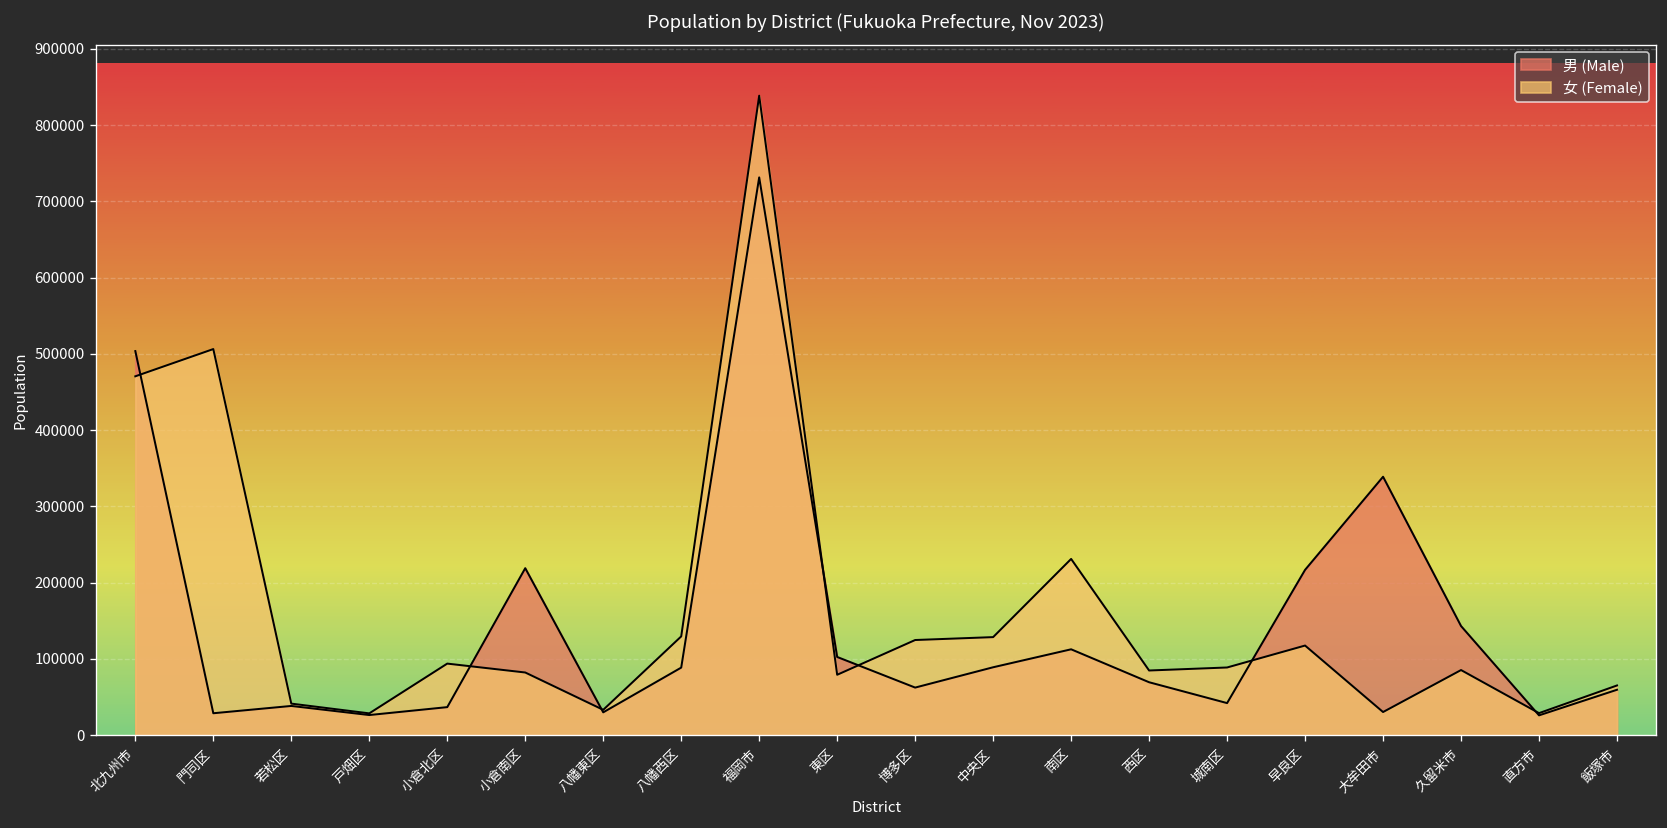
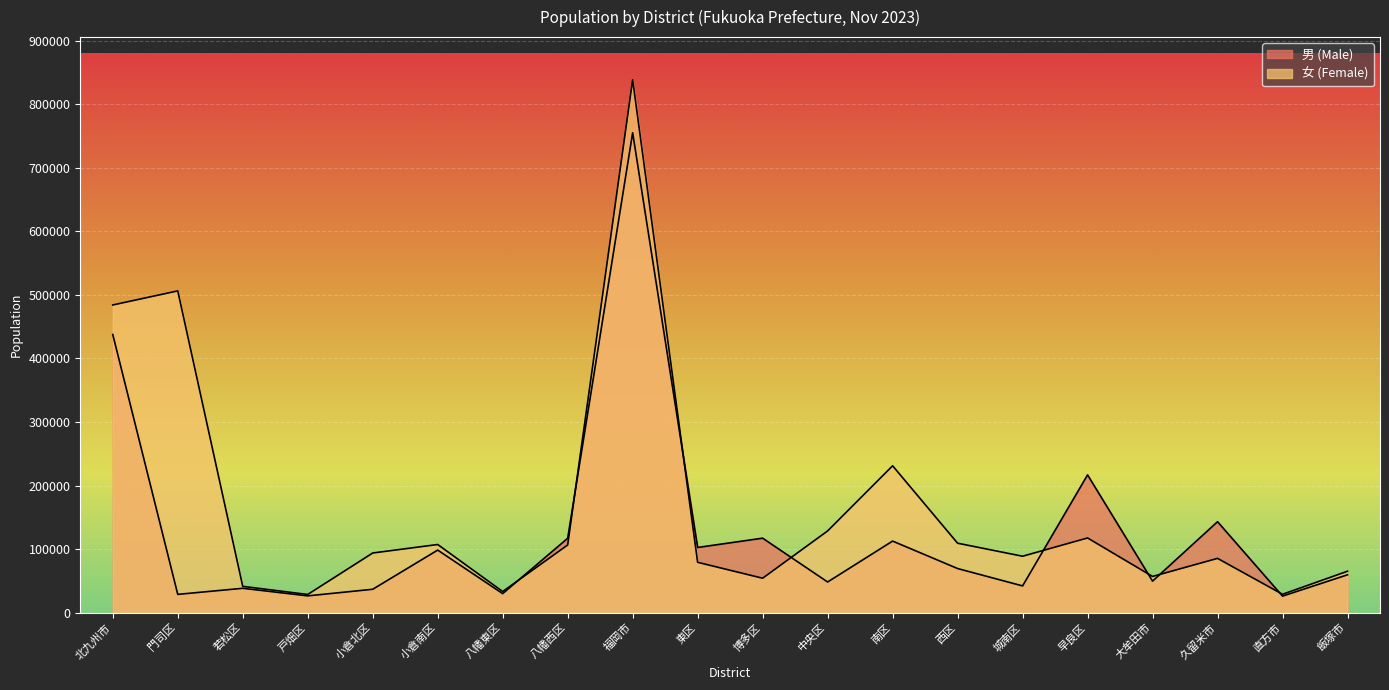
  {
    "男 (Male)": {
-     "北九州市": 500000,
+     "北九州市": 440000,
      "門司区": 30000,
      "小倉北区": 40000,
-     "小倉南区": 220000,
-     "八幡西区": 90000,
-     "福岡市": 730000,
+     "小倉南区": 100000,
+     "八幡西区": 120000,
+     "福岡市": 760000,
      "東区": 100000,
-     "博多区": 60000,
-     "中央区": 90000,
+     "博多区": 120000,
+     "中央区": 50000,
      "南区": 110000,
      "西区": 70000,
      "城南区": 40000,
      "早良区": 220000,
-     "大牟田市": 340000,
+     "大牟田市": 50000,
      "久留米市": 140000,
      "飯塚市": 60000
    },
    "女 (Female)": {
-     "北九州市": 470000,
+     "北九州市": 480000,
      "門司区": 510000,
      "小倉北区": 90000,
-     "小倉南区": 80000,
-     "八幡西区": 130000,
+     "小倉南区": 110000,
+     "八幡西区": 110000,
      "福岡市": 840000,
      "東区": 80000,
-     "博多区": 120000,
+     "博多区": 50000,
      "中央区": 130000,
      "南区": 230000,
-     "西区": 80000,
+     "西区": 110000,
      "城南区": 90000,
      "早良区": 120000,
-     "大牟田市": 30000,
+     "大牟田市": 60000,
      "久留米市": 90000,
      "飯塚市": 70000
    }
  }
